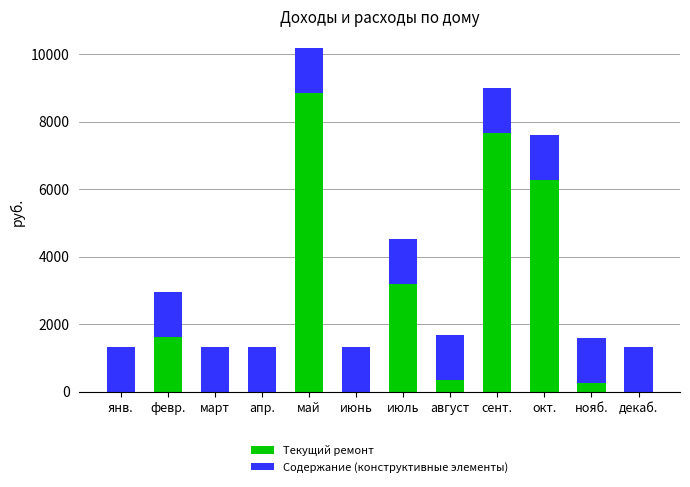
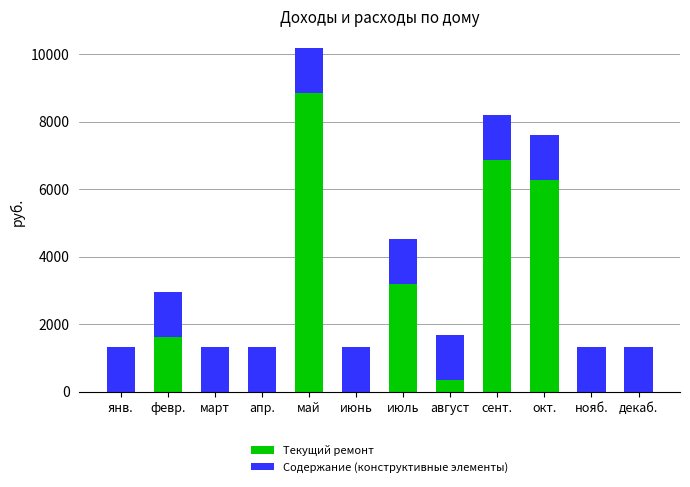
  {
    "Текущий ремонт": {
      "янв.": 0,
      "февр.": 1600,
      "март": 0,
      "апр.": 0,
      "май": 8800,
      "июнь": 0,
      "июль": 3200,
      "август": 300,
-     "сент.": 7700,
+     "сент.": 6900,
      "окт.": 6300,
-     "нояб.": 300,
+     "нояб.": 0,
      "декаб.": 0
    },
    "Содержание (конструктивные элементы)": {
      "янв.": 1300,
      "февр.": 1300,
      "март": 1300,
      "апр.": 1300,
      "май": 1300,
      "июнь": 1300,
      "июль": 1300,
      "август": 1300,
      "сент.": 1300,
      "окт.": 1300,
      "нояб.": 1300,
      "декаб.": 1300
    }
  }
